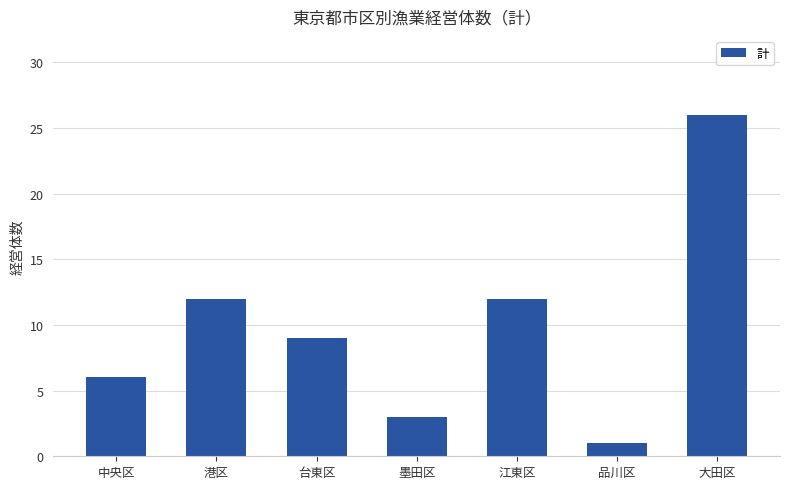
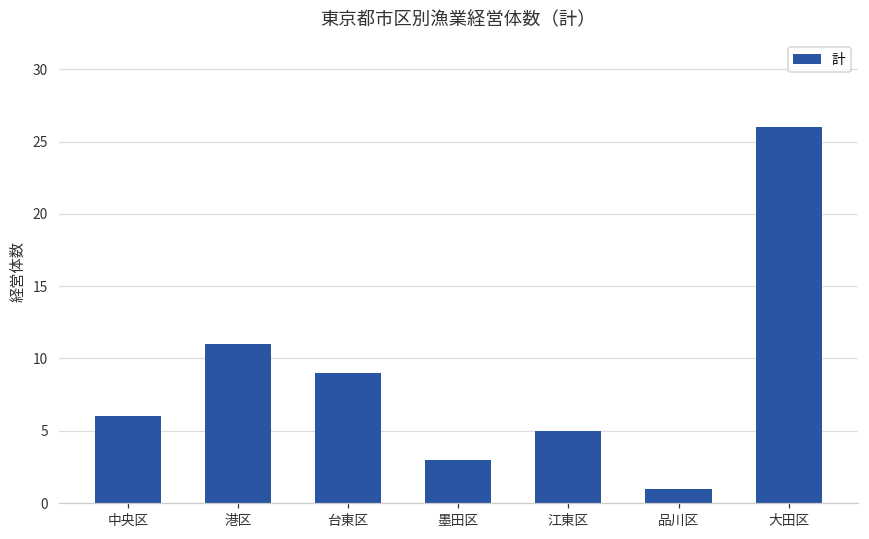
  {
    "中央区": 6,
-   "港区": 12,
+   "港区": 11,
    "台東区": 9,
    "墨田区": 3,
-   "江東区": 12,
+   "江東区": 5,
    "品川区": 1,
    "大田区": 26
  }
